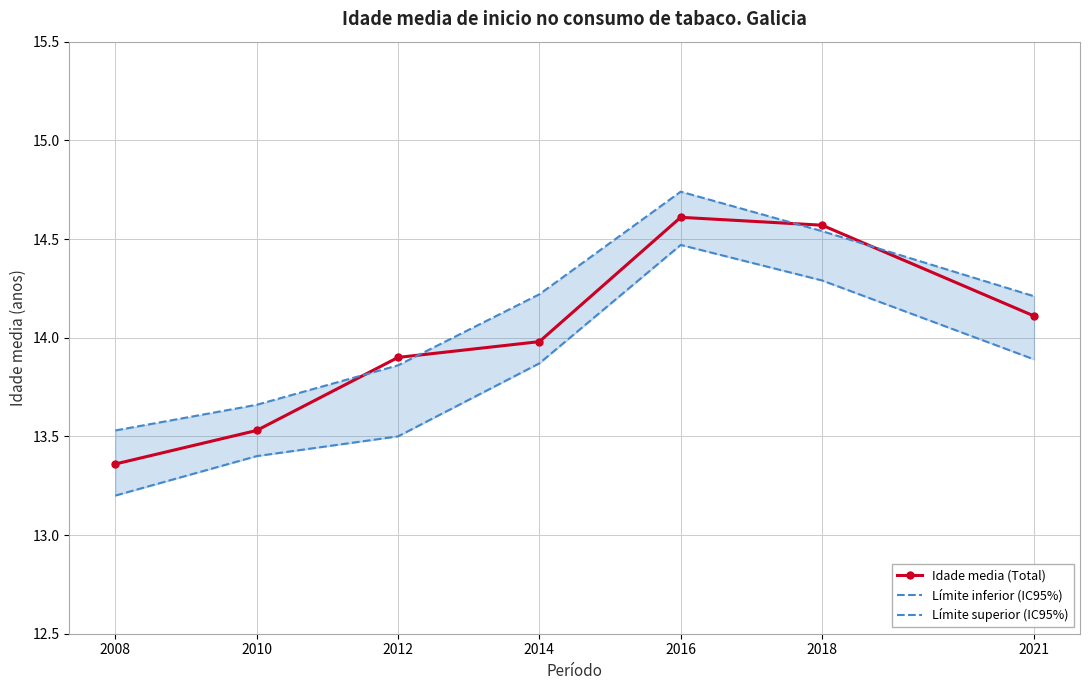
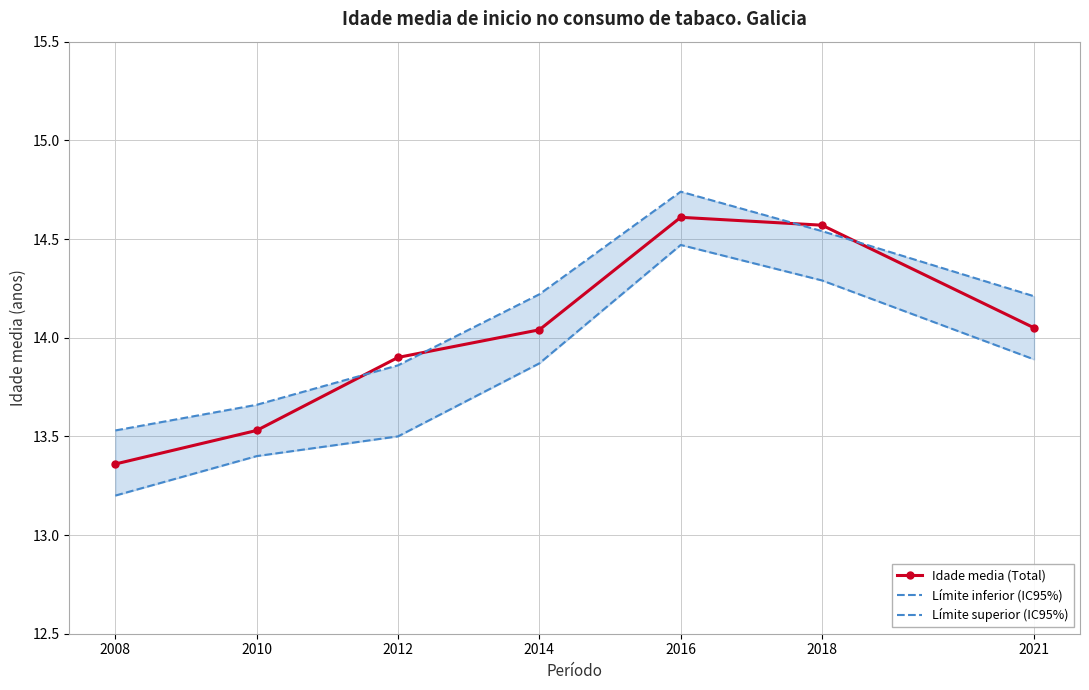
  {
    "Idade media (Total)": {
      "2008": 13.36,
      "2010": 13.53,
      "2012": 13.90,
-     "2014": 13.98,
+     "2014": 14.04,
      "2016": 14.61,
      "2018": 14.57,
-     "2021": 14.11
+     "2021": 14.05
    }
  }
